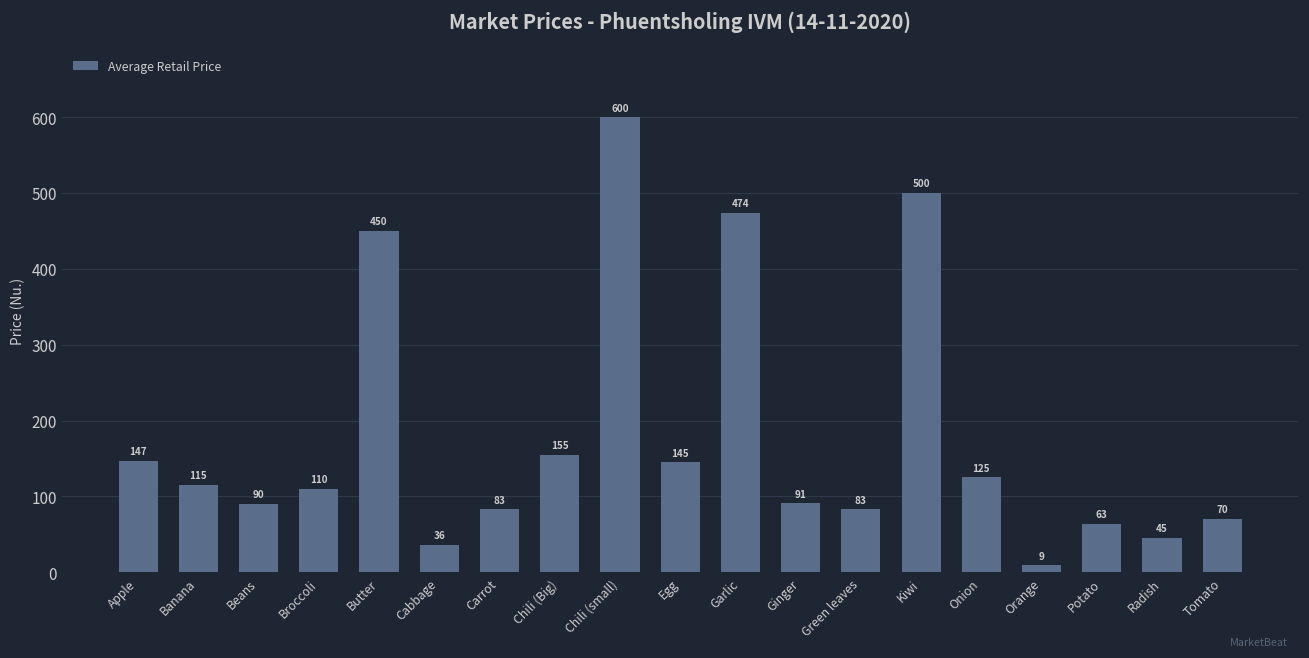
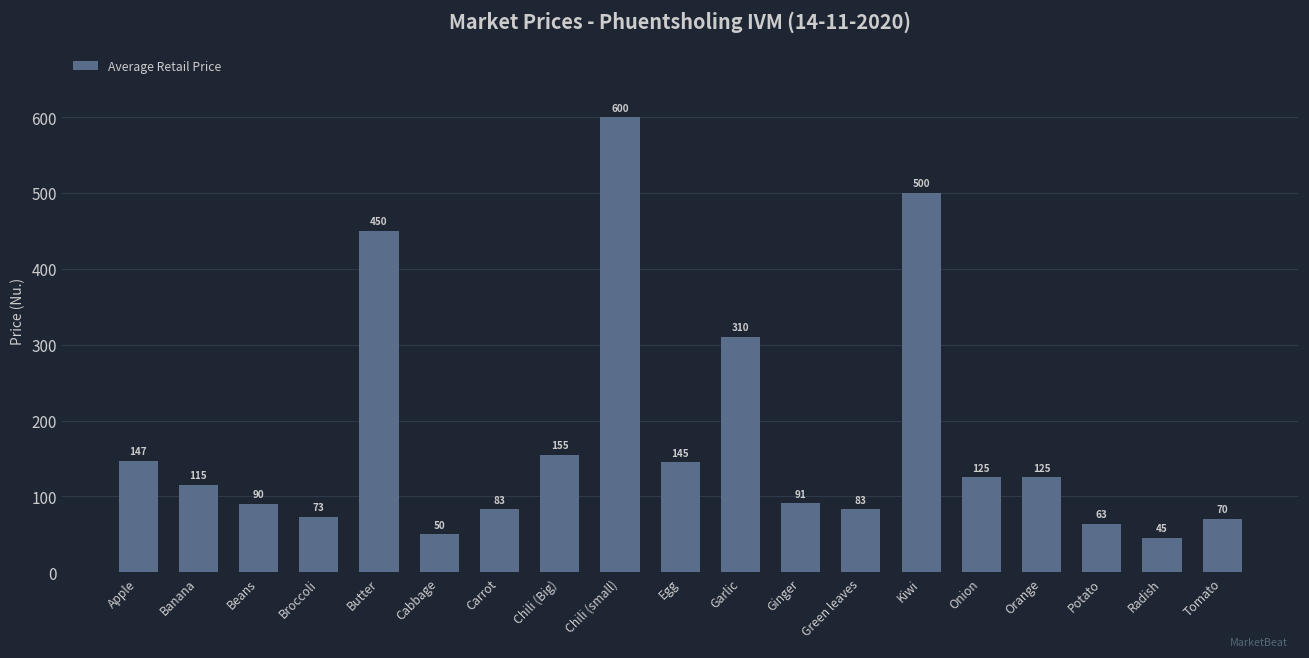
  {
    "Apple": 147,
    "Banana": 115,
    "Beans": 90,
-   "Broccoli": 110,
+   "Broccoli": 73,
    "Butter": 450,
-   "Cabbage": 36,
+   "Cabbage": 50,
    "Carrot": 83,
    "Chili (Big)": 155,
    "Chili (small)": 600,
    "Egg": 145,
-   "Garlic": 474,
+   "Garlic": 310,
    "Ginger": 91,
    "Green leaves": 83,
    "Kiwi": 500,
    "Onion": 125,
-   "Orange": 9,
+   "Orange": 125,
    "Potato": 63,
    "Radish": 45,
    "Tomato": 70
  }
